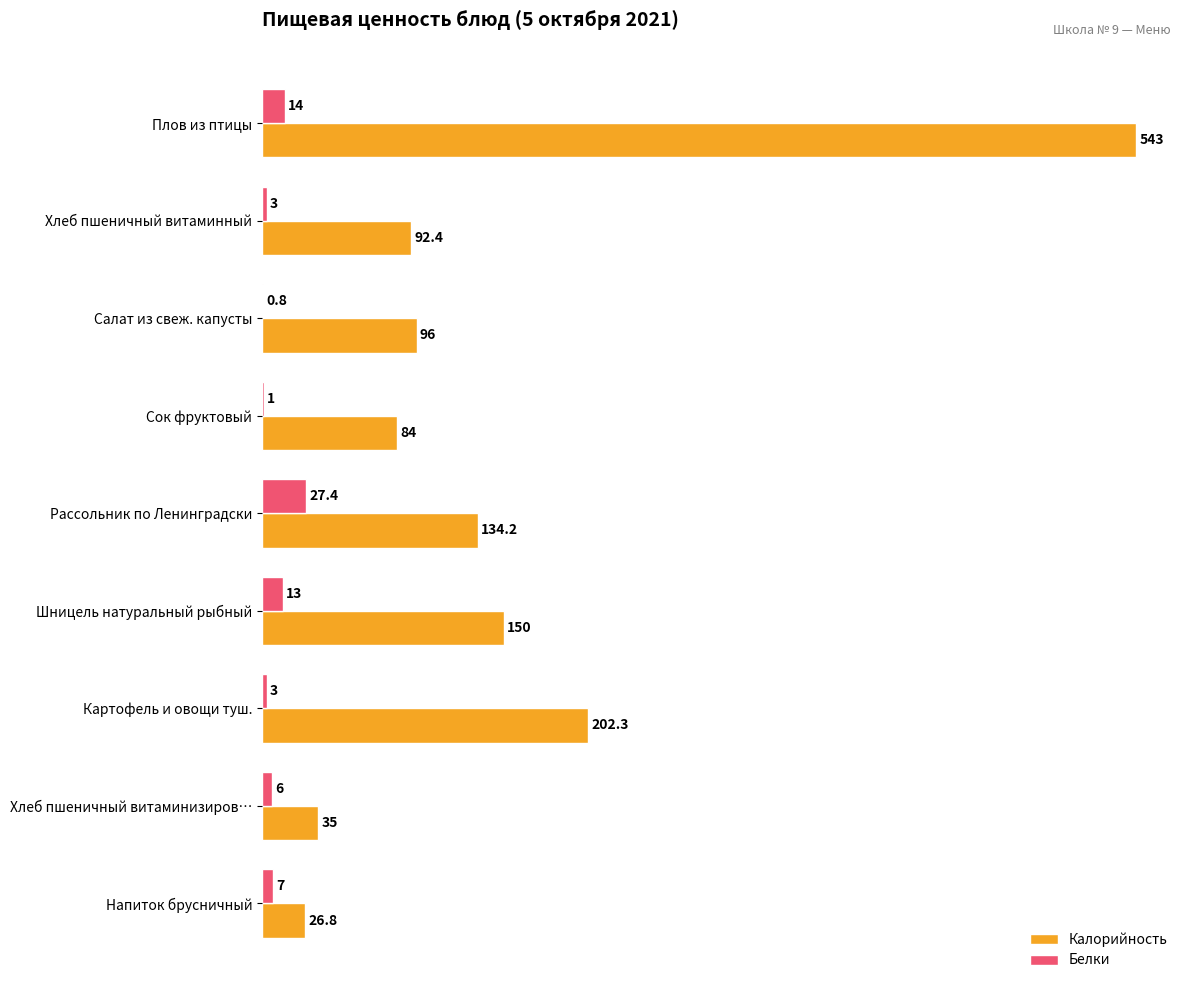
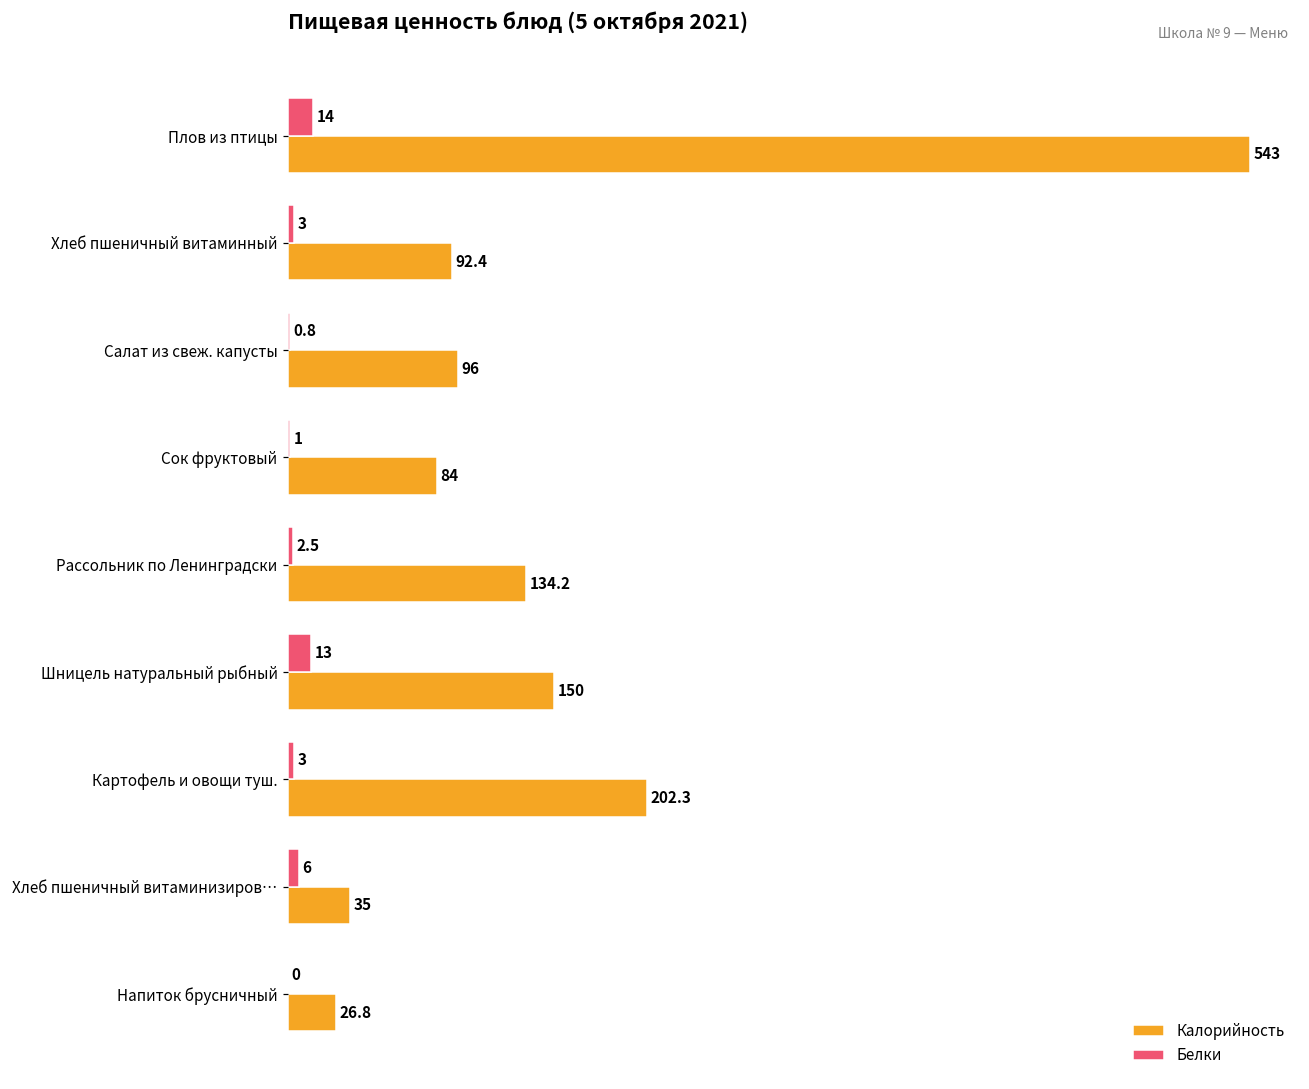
  {
    "Калорийность": {
      "Плов из птицы": 543,
      "Хлеб пшеничный витаминный": 92.4,
      "Салат из свеж. капусты": 96,
      "Сок фруктовый": 84,
      "Рассольник по Ленинградски": 134.2,
      "Шницель натуральный рыбный": 150,
      "Картофель и овощи туш.": 202.3,
      "Хлеб пшеничный витаминизиров…": 35,
      "Напиток брусничный": 26.8
    },
    "Белки": {
      "Плов из птицы": 14,
      "Хлеб пшеничный витаминный": 3,
      "Салат из свеж. капусты": 0.8,
      "Сок фруктовый": 1,
-     "Рассольник по Ленинградски": 27.4,
+     "Рассольник по Ленинградски": 2.5,
      "Шницель натуральный рыбный": 13,
      "Картофель и овощи туш.": 3,
      "Хлеб пшеничный витаминизиров…": 6,
-     "Напиток брусничный": 7
+     "Напиток брусничный": 0
    }
  }
